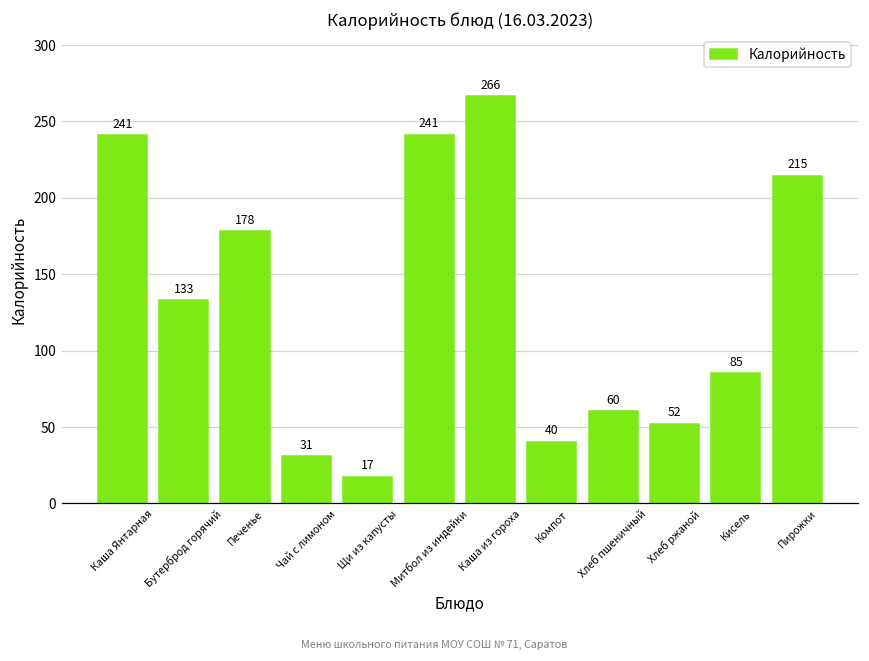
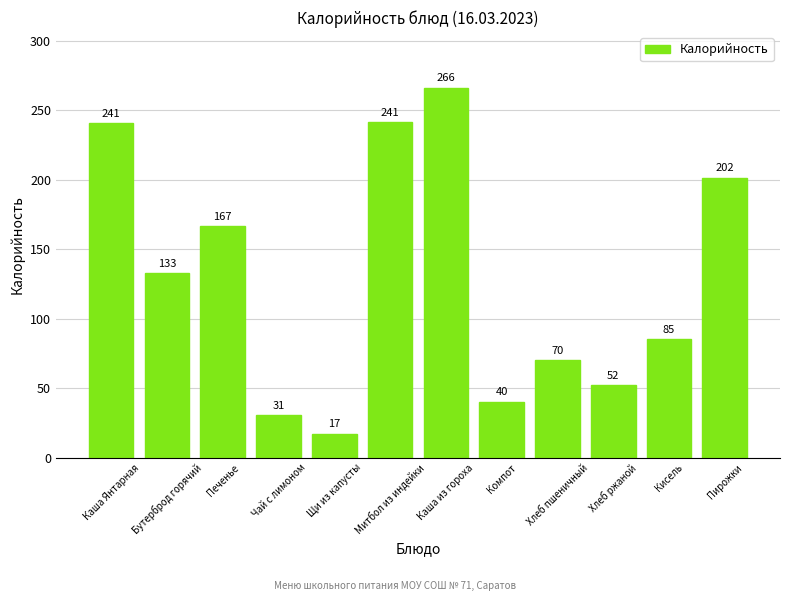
  {
    "Каша Янтарная": 241,
    "Бутерброд горячий": 133,
-   "Печенье": 178,
+   "Печенье": 167,
    "Чай с лимоном": 31,
    "Щи из капусты": 17,
    "Митбол из индейки": 241,
    "Каша из гороха": 266,
    "Компот": 40,
-   "Хлеб пшеничный": 60,
+   "Хлеб пшеничный": 70,
    "Хлеб ржаной": 52,
    "Кисель": 85,
-   "Пирожки": 215
+   "Пирожки": 202
  }
